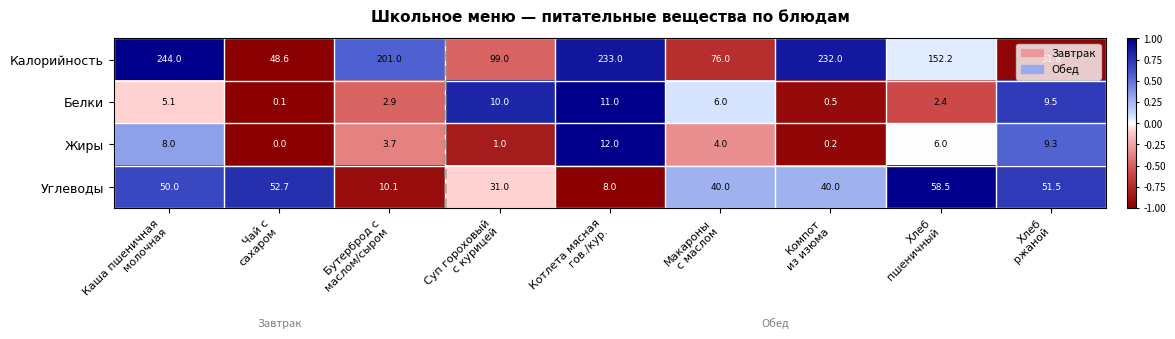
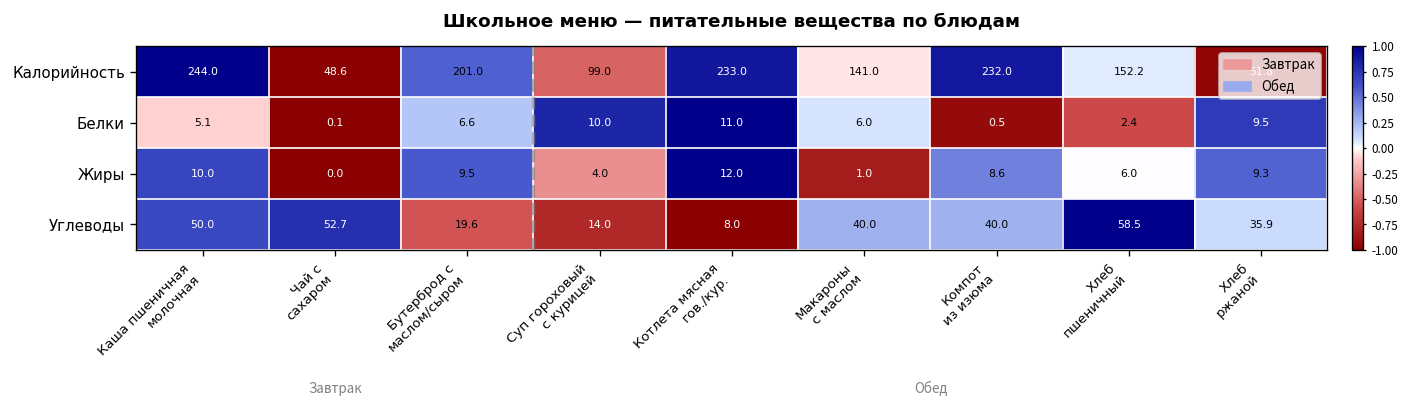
  {
    "Калорийность": {
      "Каша пшеничная молочная": 244.0,
      "Чай с сахаром": 48.6,
      "Бутерброд с маслом/сыром": 201.0,
      "Суп гороховый с курицей": 99.0,
      "Котлета мясная гов./кур.": 233.0,
-     "Макароны с маслом": 76.0,
+     "Макароны с маслом": 141.0,
      "Компот из изюма": 232.0,
      "Хлеб пшеничный": 152.2
    },
    "Белки": {
      "Каша пшеничная молочная": 5.1,
      "Чай с сахаром": 0.1,
-     "Бутерброд с маслом/сыром": 2.9,
+     "Бутерброд с маслом/сыром": 6.6,
      "Суп гороховый с курицей": 10.0,
      "Котлета мясная гов./кур.": 11.0,
      "Макароны с маслом": 6.0,
      "Компот из изюма": 0.5,
      "Хлеб пшеничный": 2.4,
      "Хлеб ржаной": 9.5
    },
    "Жиры": {
-     "Каша пшеничная молочная": 8.0,
+     "Каша пшеничная молочная": 10.0,
      "Чай с сахаром": 0.0,
-     "Бутерброд с маслом/сыром": 3.7,
-     "Суп гороховый с курицей": 1.0,
+     "Бутерброд с маслом/сыром": 9.5,
+     "Суп гороховый с курицей": 4.0,
      "Котлета мясная гов./кур.": 12.0,
-     "Макароны с маслом": 4.0,
-     "Компот из изюма": 0.2,
+     "Макароны с маслом": 1.0,
+     "Компот из изюма": 8.6,
      "Хлеб пшеничный": 6.0,
      "Хлеб ржаной": 9.3
    },
    "Углеводы": {
      "Каша пшеничная молочная": 50.0,
      "Чай с сахаром": 52.7,
-     "Бутерброд с маслом/сыром": 10.1,
-     "Суп гороховый с курицей": 31.0,
+     "Бутерброд с маслом/сыром": 19.6,
+     "Суп гороховый с курицей": 14.0,
      "Котлета мясная гов./кур.": 8.0,
      "Макароны с маслом": 40.0,
      "Компот из изюма": 40.0,
      "Хлеб пшеничный": 58.5,
-     "Хлеб ржаной": 51.5
+     "Хлеб ржаной": 35.9
    }
  }
